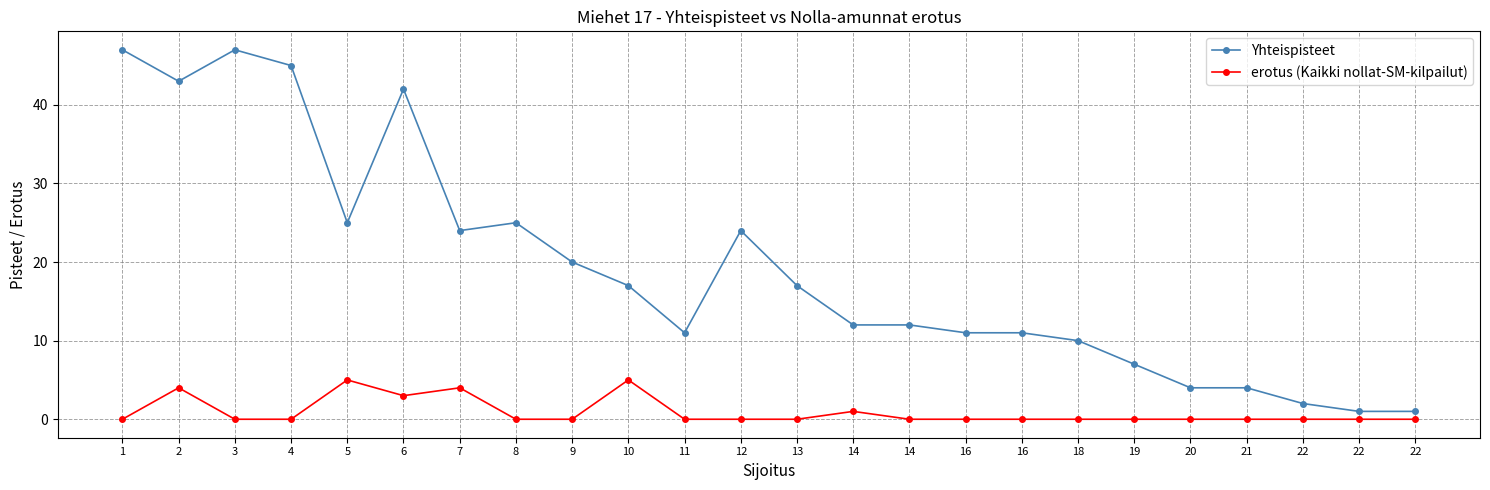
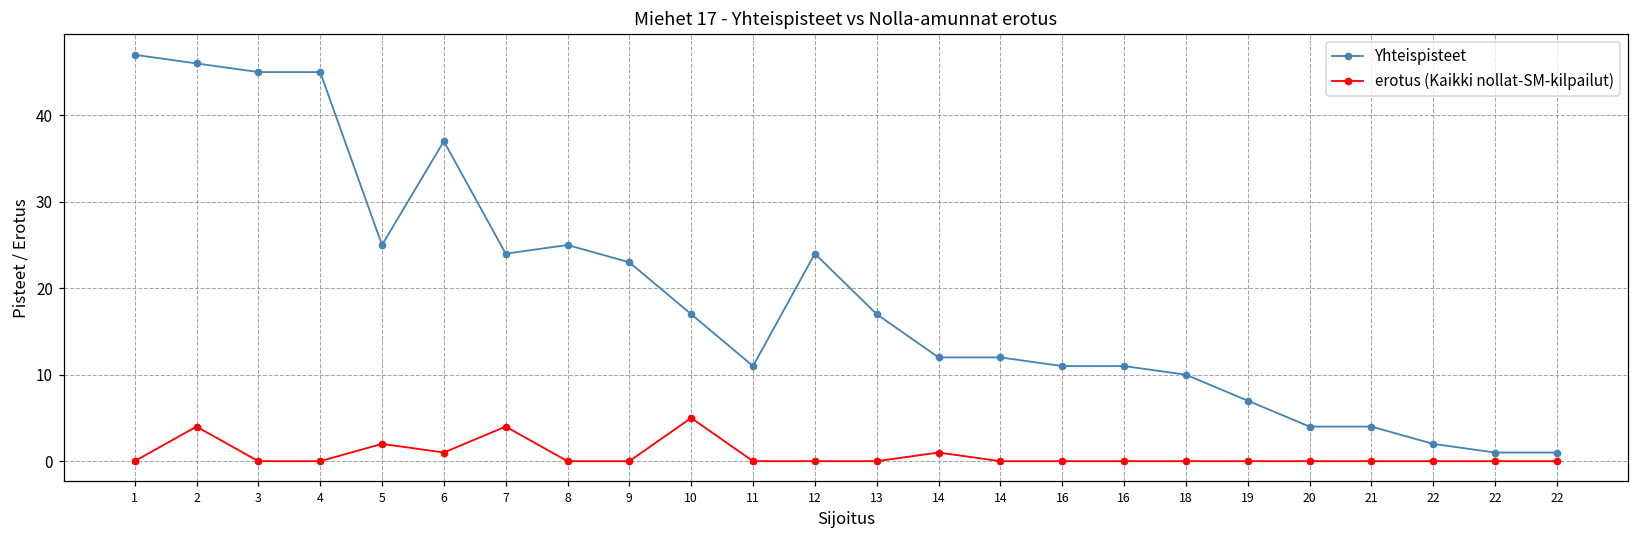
  {
    "Yhteispisteet": {
      "1": 47,
-     "2": 43,
-     "3": 47,
+     "2": 46,
+     "3": 45,
      "4": 45,
      "5": 25,
-     "6": 42,
+     "6": 37,
      "7": 24,
      "8": 25,
-     "9": 20,
+     "9": 23,
      "10": 17,
      "11": 11,
      "12": 24,
      "13": 17,
      "18": 10,
      "19": 7,
      "20": 4,
      "21": 4
    },
    "erotus (Kaikki nollat-SM-kilpailut)": {
      "1": 0,
      "2": 4,
      "3": 0,
      "4": 0,
-     "5": 5,
-     "6": 3,
+     "5": 2,
+     "6": 1,
      "7": 4,
      "8": 0,
      "9": 0,
      "10": 5,
      "11": 0,
      "12": 0,
      "13": 0,
      "18": 0,
      "19": 0,
      "20": 0,
      "21": 0
    }
  }
